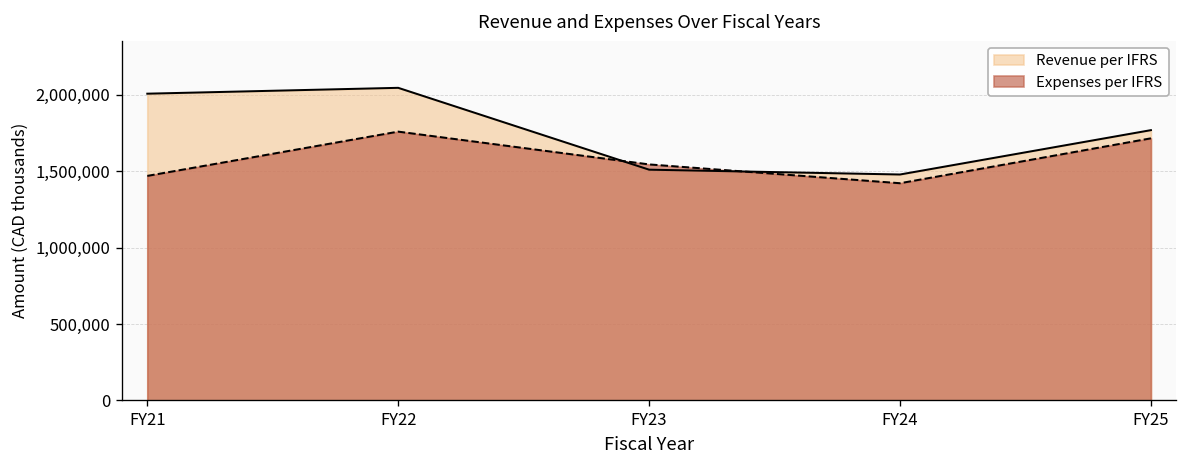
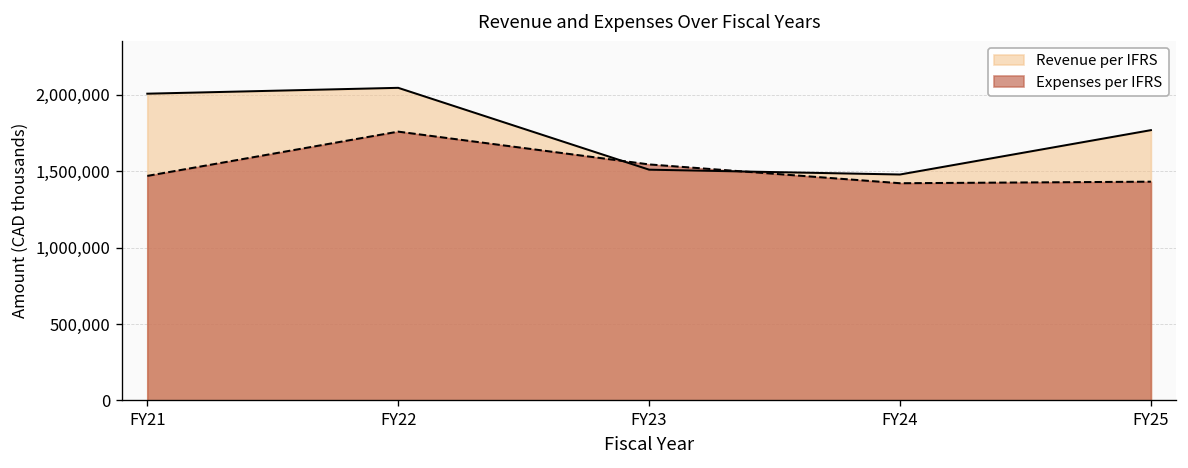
  {
    "Revenue per IFRS": {
      "FY21": "2,010,000",
      "FY22": "2,050,000",
      "FY23": "1,510,000",
      "FY24": "1,480,000",
      "FY25": "1,770,000"
    },
    "Expenses per IFRS": {
      "FY21": "1,470,000",
      "FY22": "1,760,000",
      "FY23": "1,540,000",
      "FY24": "1,420,000",
-     "FY25": "1,720,000"
+     "FY25": "1,430,000"
    }
  }
